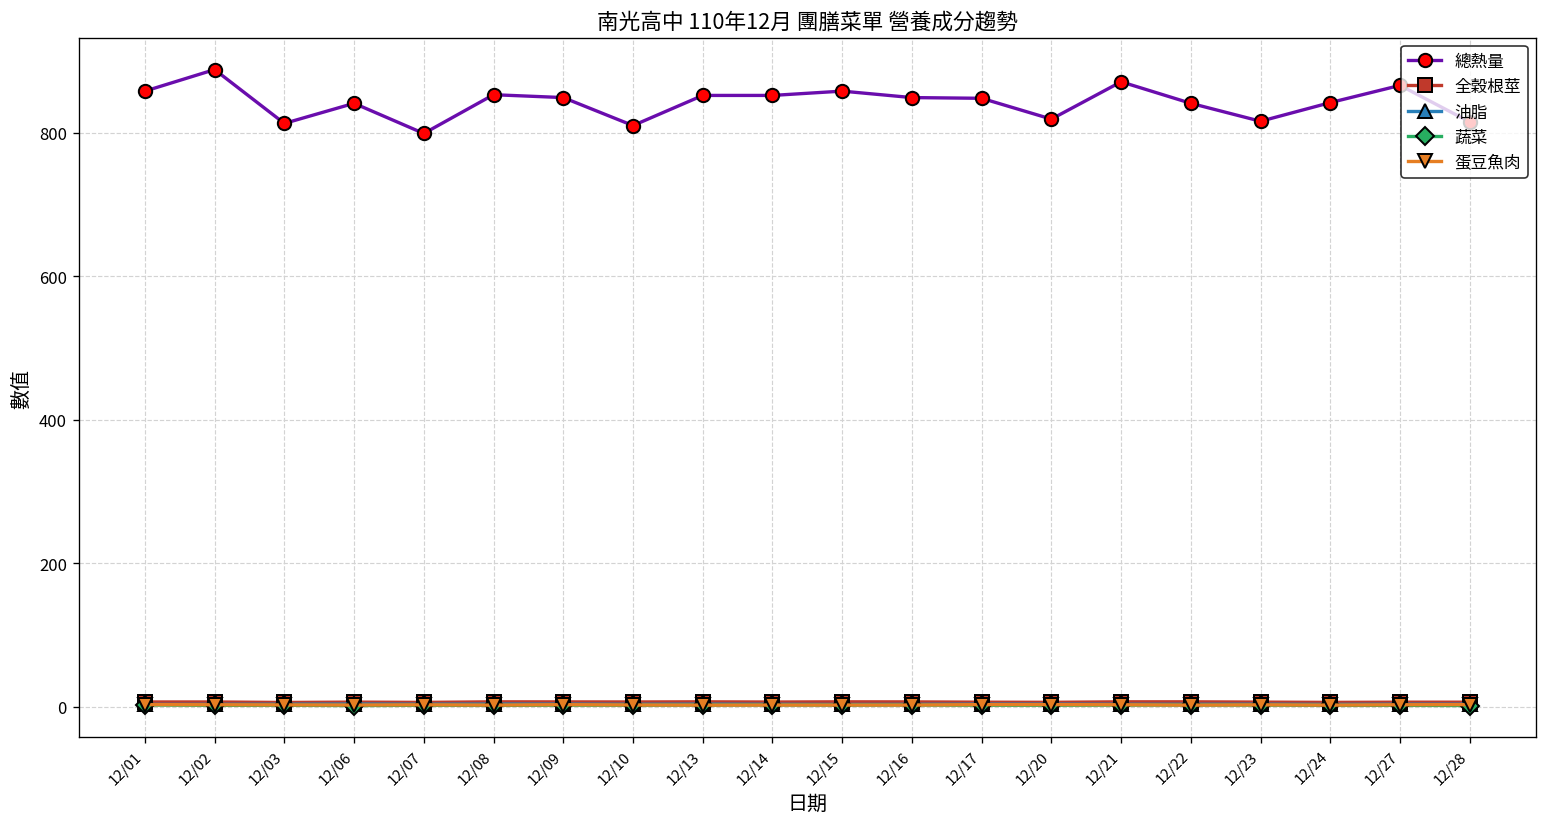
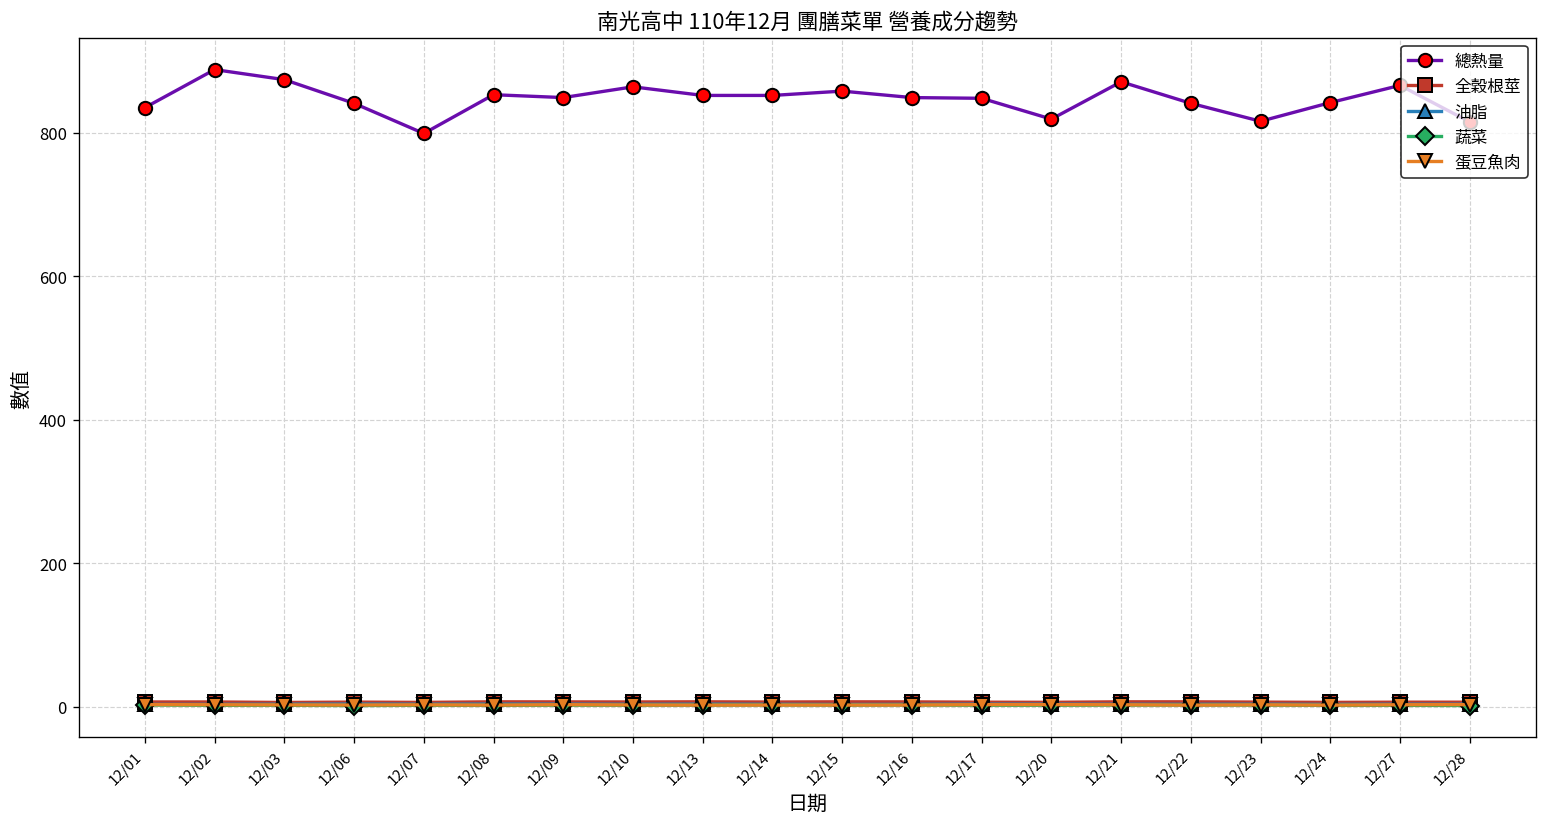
  {
    "總熱量": {
-     "12/01": 860,
+     "12/01": 840,
      "12/02": 890,
-     "12/03": 810,
+     "12/03": 870,
      "12/06": 840,
      "12/07": 800,
      "12/08": 850,
      "12/09": 850,
-     "12/10": 810,
+     "12/10": 860,
      "12/13": 850,
      "12/14": 850,
      "12/15": 860,
      "12/16": 850,
      "12/17": 850,
      "12/20": 820,
      "12/21": 870,
      "12/22": 840,
      "12/23": 820,
      "12/24": 840,
      "12/27": 870
    }
  }
